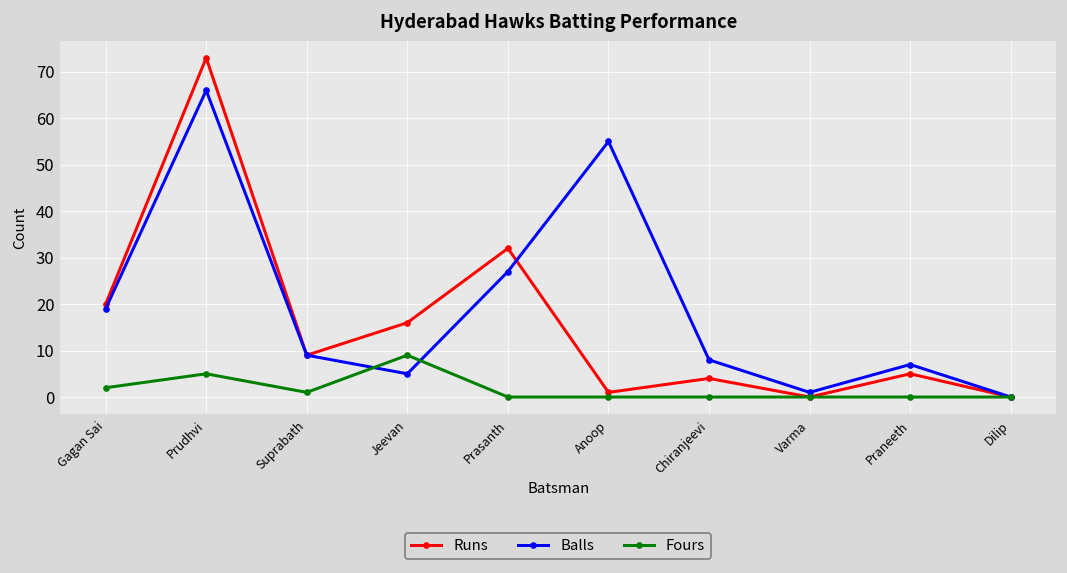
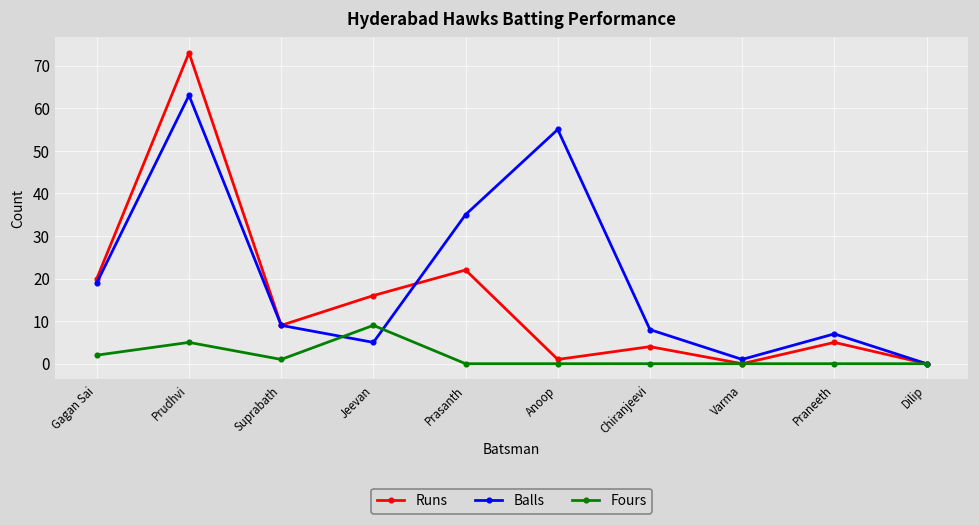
  {
    "Runs": {
      "Gagan Sai": 20,
      "Prudhvi": 73,
      "Jeevan": 16,
-     "Prasanth": 32,
+     "Prasanth": 22,
      "Anoop": 1,
      "Chiranjeevi": 4,
      "Praneeth": 5
    },
    "Balls": {
      "Gagan Sai": 19,
-     "Prudhvi": 66,
+     "Prudhvi": 63,
      "Jeevan": 5,
-     "Prasanth": 27,
+     "Prasanth": 35,
      "Anoop": 55,
      "Chiranjeevi": 8,
      "Varma": 1,
      "Praneeth": 7
    },
    "Fours": {
      "Gagan Sai": 2,
      "Prudhvi": 5,
      "Suprabath": 1,
      "Jeevan": 9,
      "Prasanth": 0,
      "Anoop": 0,
      "Chiranjeevi": 0,
      "Praneeth": 0
    }
  }
